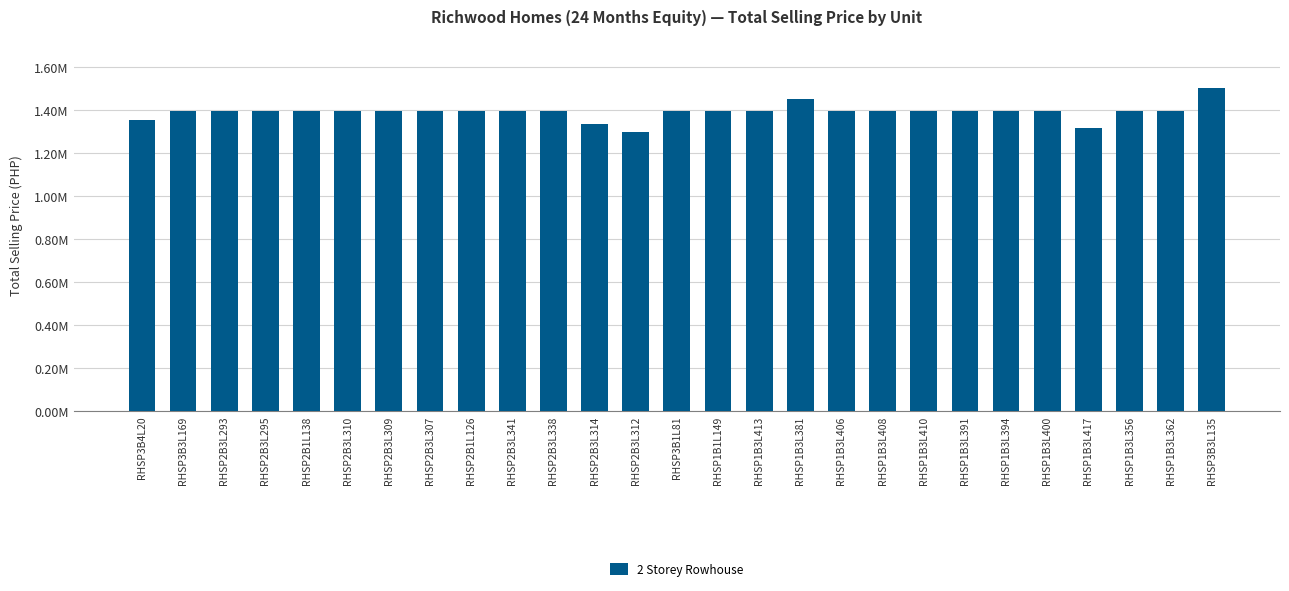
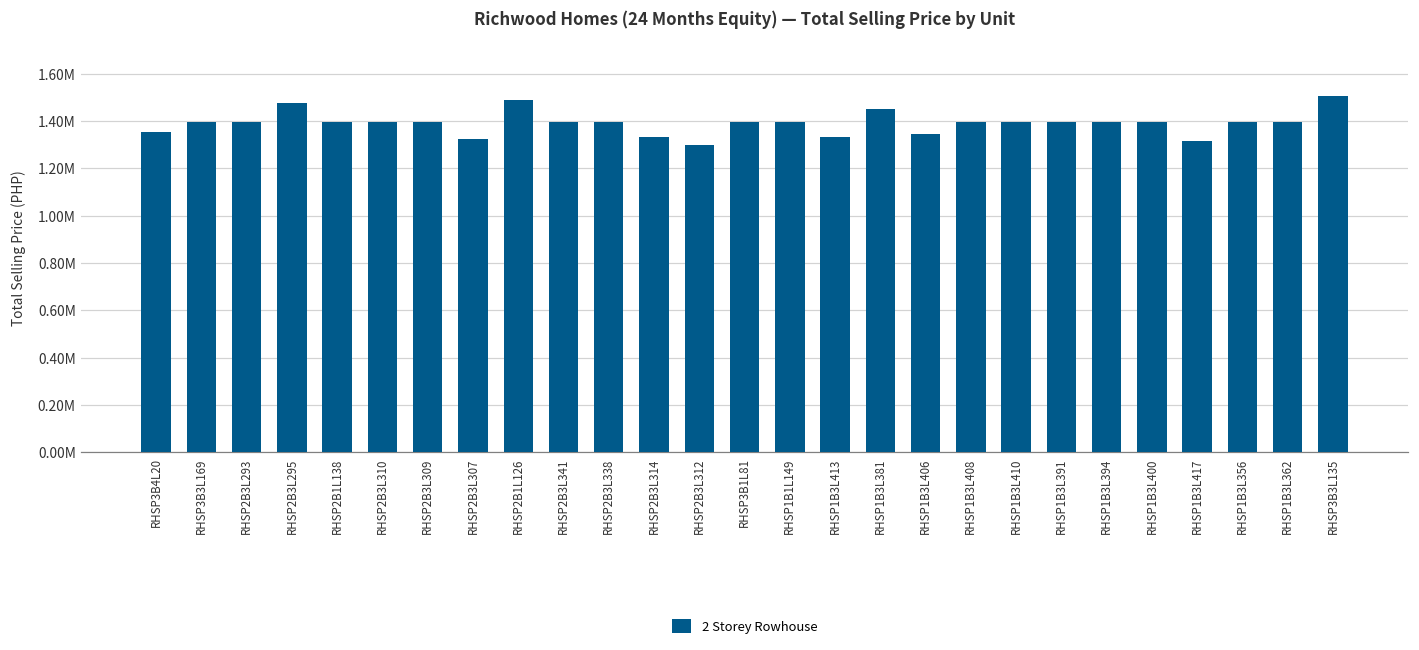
  {
    "RHSP3B4L20": 1350000,
    "RHSP3B3L169": 1400000,
    "RHSP2B3L293": 1400000,
-   "RHSP2B3L295": 1400000,
+   "RHSP2B3L295": 1470000,
    "RHSP2B1L138": 1400000,
    "RHSP2B3L310": 1400000,
    "RHSP2B3L309": 1400000,
-   "RHSP2B3L307": 1400000,
-   "RHSP2B1L126": 1400000,
+   "RHSP2B3L307": 1320000,
+   "RHSP2B1L126": 1490000,
    "RHSP2B3L341": 1400000,
    "RHSP2B3L338": 1400000,
    "RHSP2B3L314": 1330000,
    "RHSP2B3L312": 1300000,
    "RHSP3B1L81": 1400000,
    "RHSP1B1L149": 1400000,
-   "RHSP1B3L413": 1400000,
+   "RHSP1B3L413": 1330000,
    "RHSP1B3L381": 1450000,
-   "RHSP1B3L406": 1400000,
+   "RHSP1B3L406": 1340000,
    "RHSP1B3L408": 1400000,
    "RHSP1B3L410": 1400000,
    "RHSP1B3L391": 1400000,
    "RHSP1B3L394": 1400000,
    "RHSP1B3L400": 1400000,
    "RHSP1B3L417": 1320000,
    "RHSP1B3L356": 1400000,
    "RHSP1B3L362": 1400000,
    "RHSP3B3L135": 1500000
  }
